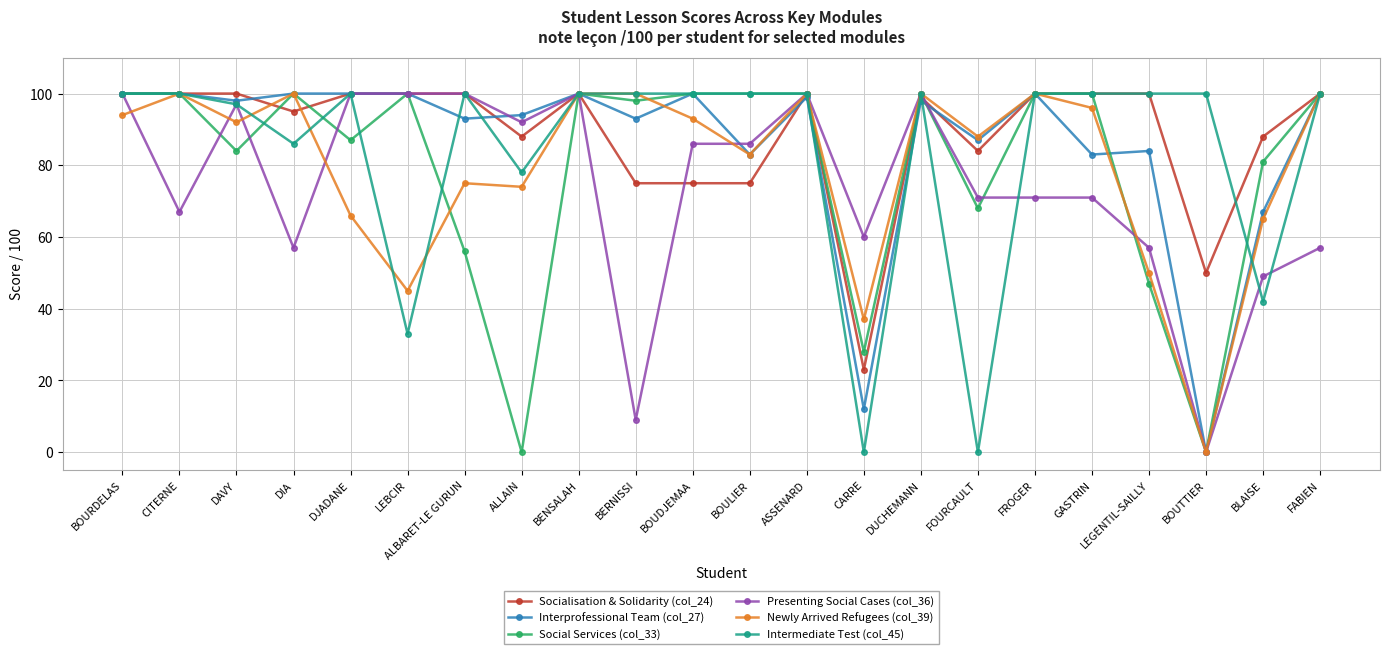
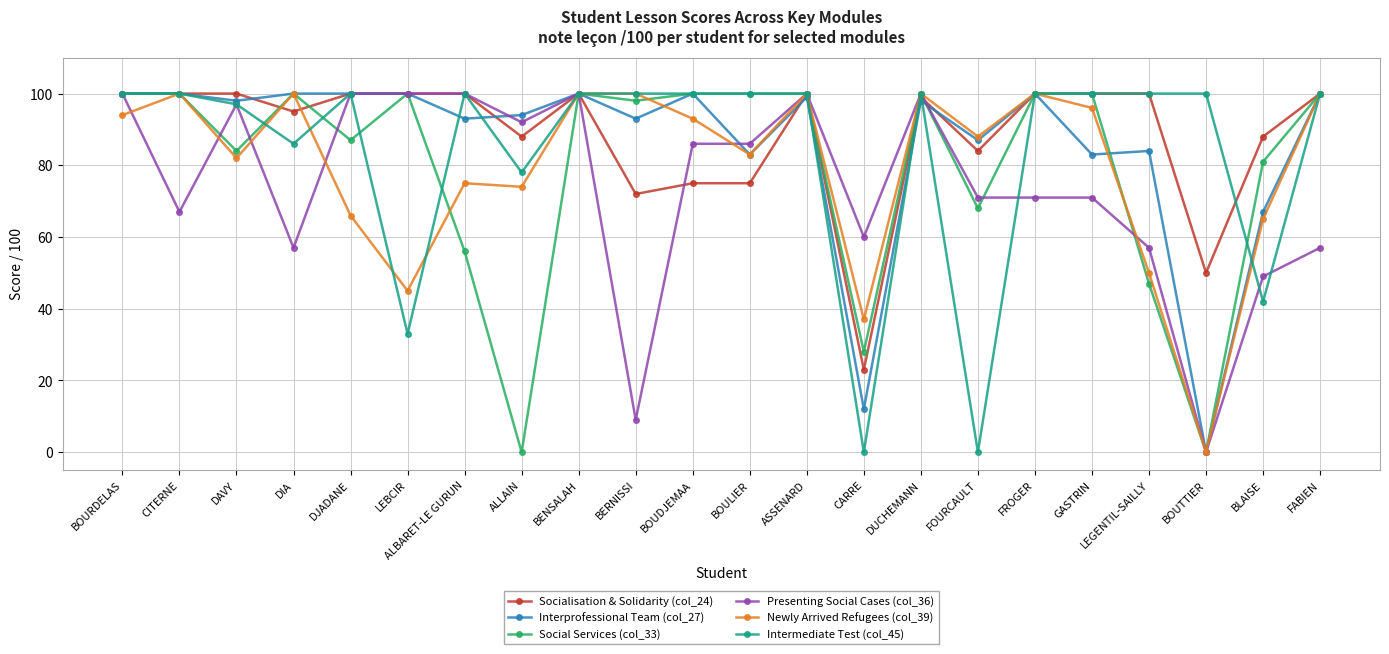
  {
    "Socialisation & Solidarity (col_24)": {
      "DAVY": 100,
      "DIA": 95,
      "ALLAIN": 88,
-     "BERNISSI": 75,
+     "BERNISSI": 72,
      "BOUDJEMAA": 75,
      "BOULIER": 75,
      "CARRE": 23,
      "DUCHEMANN": 99,
      "FOURCAULT": 84,
      "BOUTTIER": 50,
      "BLAISE": 88
    },
    "Interprofessional Team (col_27)": {
      "DAVY": 98,
      "ALBARET-LE GURUN": 93,
      "ALLAIN": 94,
      "BERNISSI": 93,
      "ASSENARD": 99,
      "CARRE": 12,
      "DUCHEMANN": 98,
      "FOURCAULT": 87,
      "GASTRIN": 83,
      "LEGENTIL-SAILLY": 84,
      "BLAISE": 67
    },
    "Presenting Social Cases (col_36)": {
      "CITERNE": 67,
      "DIA": 57,
      "ALLAIN": 92,
      "BERNISSI": 9,
      "BOUDJEMAA": 86,
      "BOULIER": 86,
      "CARRE": 60,
      "FOURCAULT": 71,
      "FROGER": 71,
      "GASTRIN": 71,
      "LEGENTIL-SAILLY": 57,
      "BLAISE": 49,
      "FABIEN": 57
    },
    "Newly Arrived Refugees (col_39)": {
      "BOURDELAS": 94,
-     "DAVY": 92,
+     "DAVY": 82,
      "DJADANE": 66,
      "LEBCIR": 45,
      "ALBARET-LE GURUN": 75,
      "ALLAIN": 74,
      "BOUDJEMAA": 93,
      "CARRE": 37,
      "FOURCAULT": 88,
      "GASTRIN": 96,
      "LEGENTIL-SAILLY": 50,
      "BLAISE": 65
    }
  }
